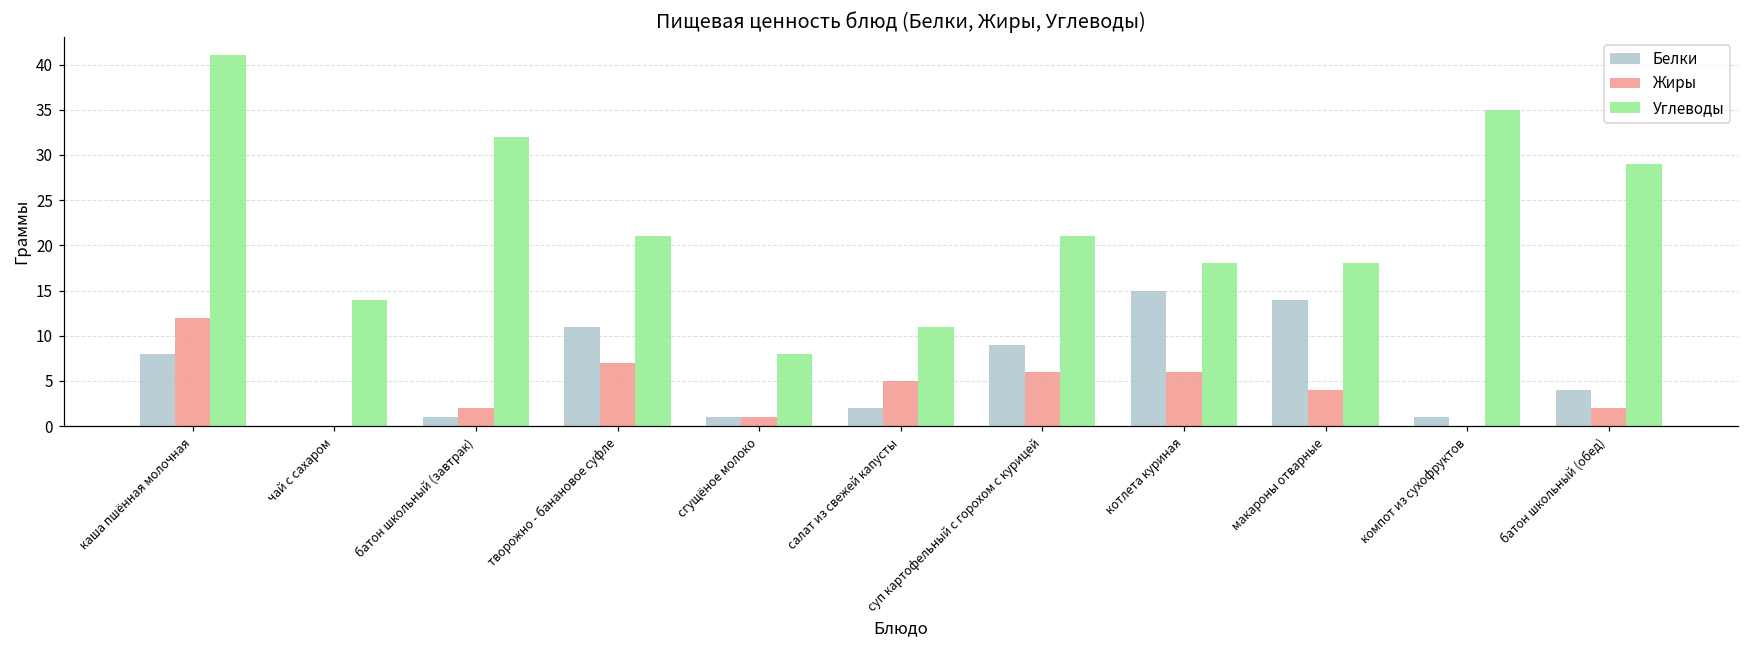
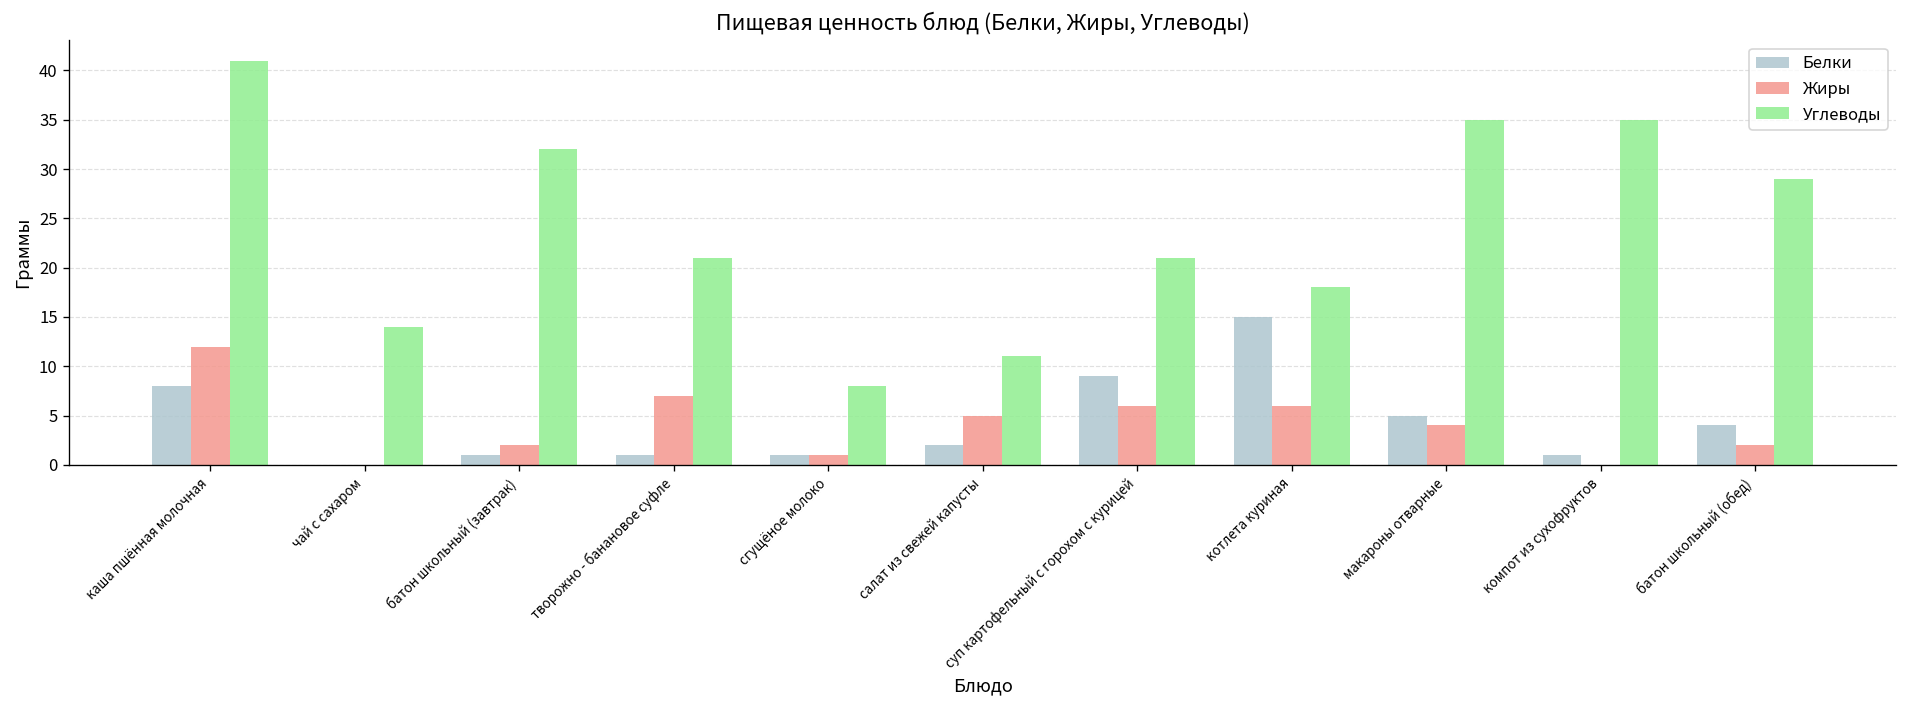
  {
    "Белки": {
      "каша пшённая молочная": 8,
      "чай с сахаром": 0,
      "батон школьный (завтрак)": 1,
-     "творожно - банановое суфле": 11,
+     "творожно - банановое суфле": 1,
      "сгущёное молоко": 1,
      "салат из свежей капусты": 2,
      "суп картофельный с горохом с курицей": 9,
      "котлета куриная": 15,
-     "макароны отварные": 14,
+     "макароны отварные": 5,
      "компот из сухофруктов": 1,
      "батон школьный (обед)": 4
    },
    "Жиры": {
      "каша пшённая молочная": 12,
      "чай с сахаром": 0,
      "батон школьный (завтрак)": 2,
      "творожно - банановое суфле": 7,
      "сгущёное молоко": 1,
      "салат из свежей капусты": 5,
      "суп картофельный с горохом с курицей": 6,
      "котлета куриная": 6,
      "макароны отварные": 4,
      "компот из сухофруктов": 0,
      "батон школьный (обед)": 2
    },
    "Углеводы": {
      "каша пшённая молочная": 41,
      "чай с сахаром": 14,
      "батон школьный (завтрак)": 32,
      "творожно - банановое суфле": 21,
      "сгущёное молоко": 8,
      "салат из свежей капусты": 11,
      "суп картофельный с горохом с курицей": 21,
      "котлета куриная": 18,
-     "макароны отварные": 18,
+     "макароны отварные": 35,
      "компот из сухофруктов": 35,
      "батон школьный (обед)": 29
    }
  }
